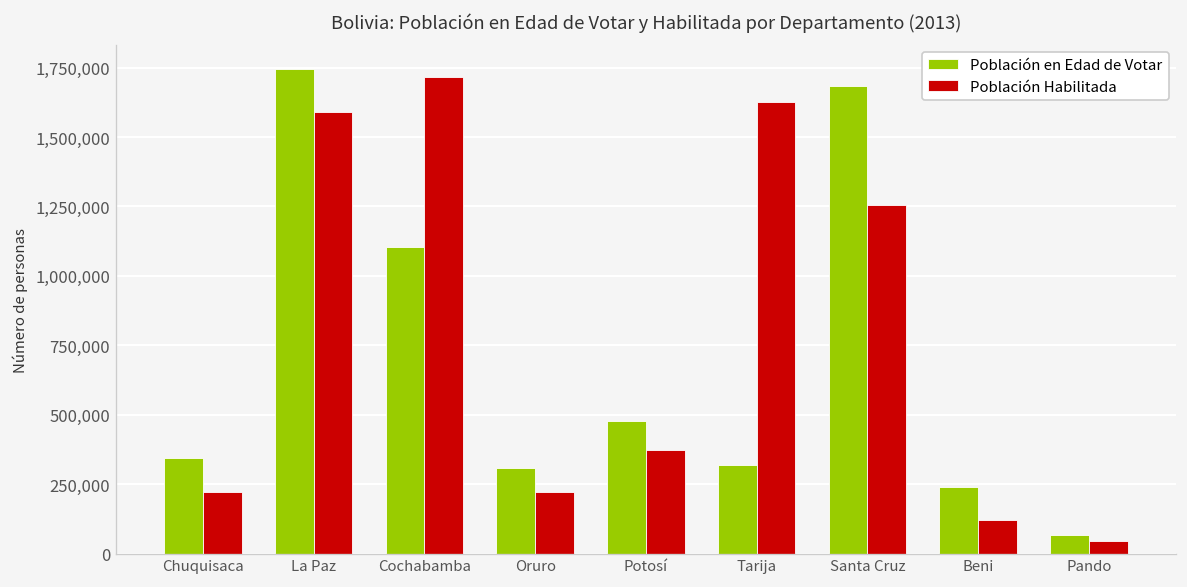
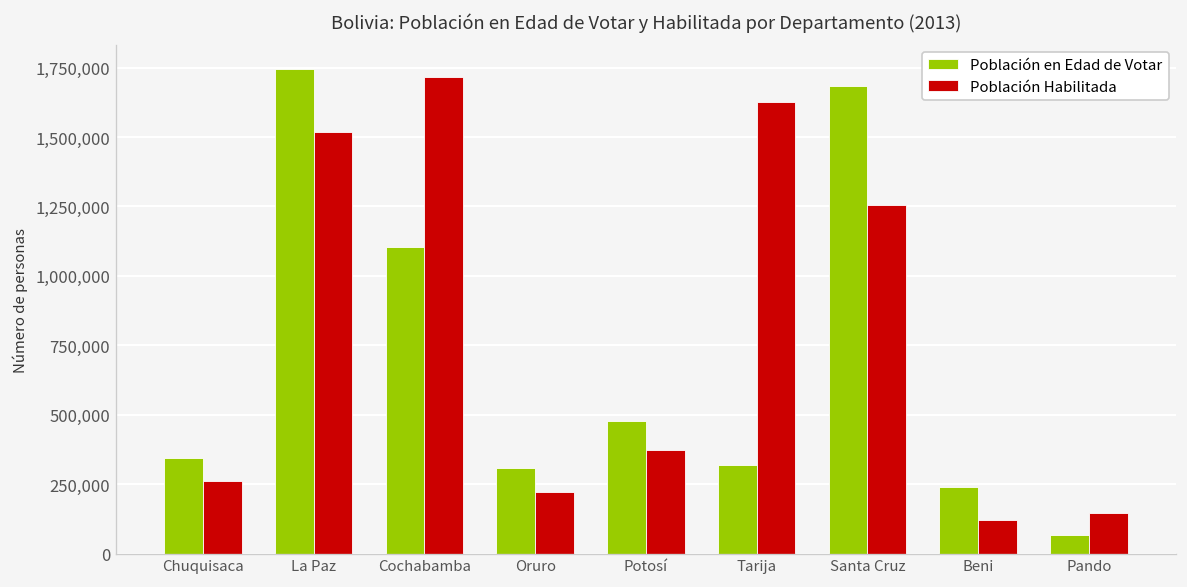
  {
    "Población en Edad de Votar": {
      "Chuquisaca": "350,000",
      "La Paz": "1,750,000",
      "Cochabamba": "1,100,000",
      "Oruro": "310,000",
      "Potosí": "480,000",
      "Tarija": "320,000",
      "Santa Cruz": "1,680,000",
      "Beni": "240,000",
      "Pando": "70,000"
    },
    "Población Habilitada": {
-     "Chuquisaca": "220,000",
-     "La Paz": "1,590,000",
+     "Chuquisaca": "260,000",
+     "La Paz": "1,520,000",
      "Cochabamba": "1,720,000",
      "Oruro": "220,000",
      "Potosí": "370,000",
      "Tarija": "1,620,000",
      "Santa Cruz": "1,260,000",
      "Beni": "120,000",
-     "Pando": "50,000"
+     "Pando": "150,000"
    }
  }
